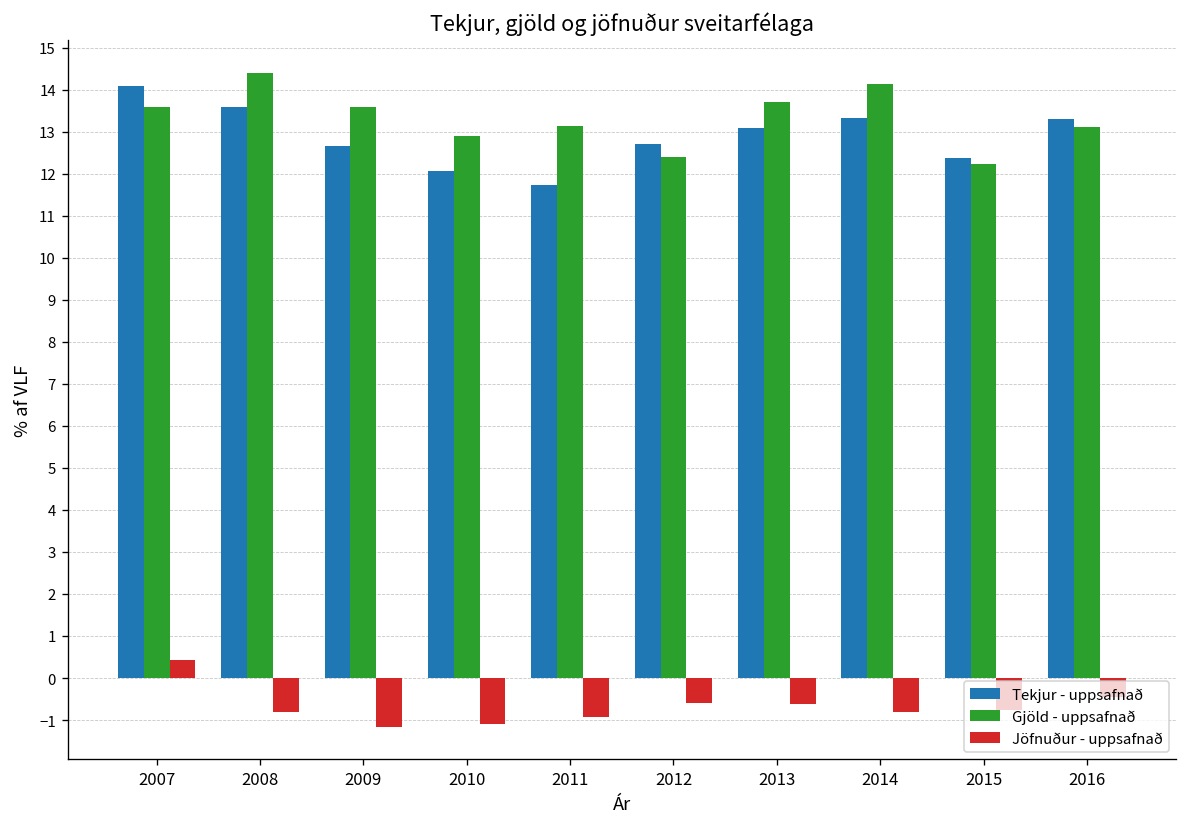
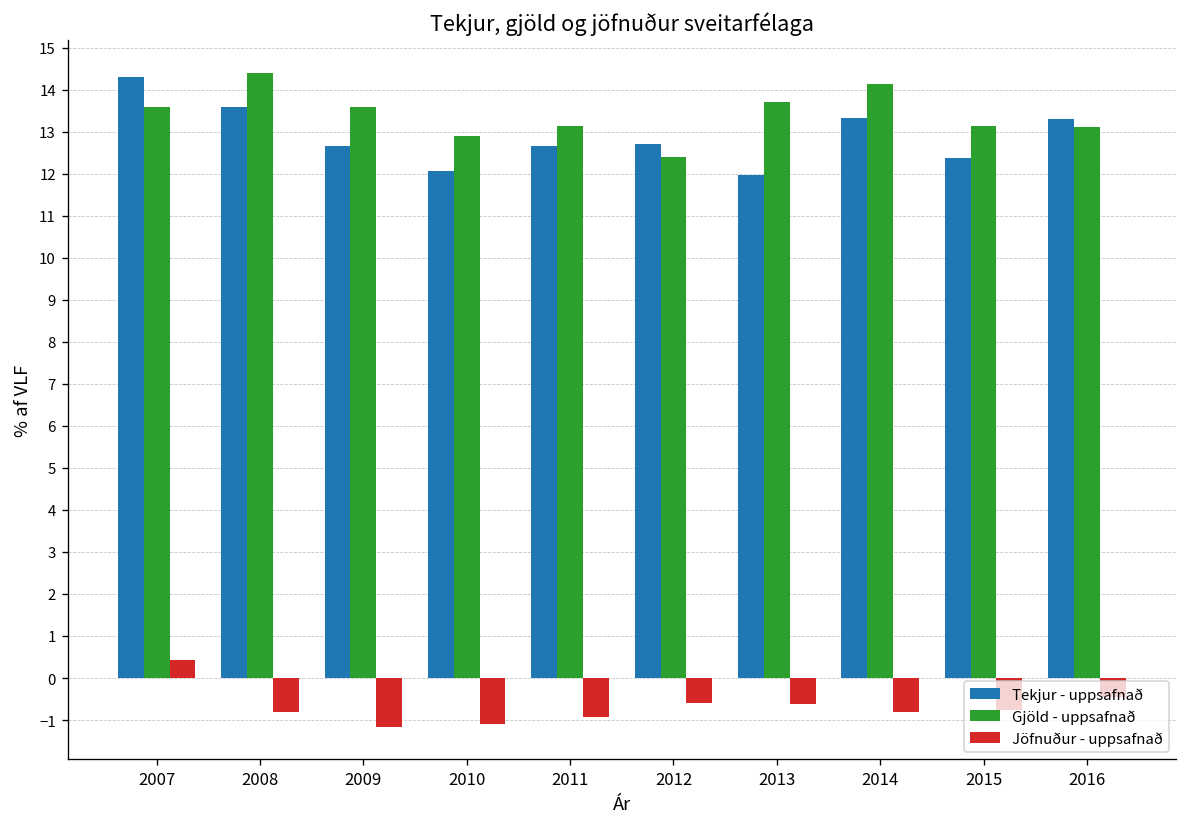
  {
    "Tekjur - uppsafnað": {
-     "2007": 14.1,
+     "2007": 14.3,
      "2008": 13.6,
      "2009": 12.7,
      "2010": 12.1,
-     "2011": 11.7,
+     "2011": 12.7,
      "2012": 12.7,
-     "2013": 13.1,
+     "2013": 12.0,
      "2014": 13.3,
      "2015": 12.4,
      "2016": 13.3
    },
    "Gjöld - uppsafnað": {
      "2007": 13.6,
      "2008": 14.4,
      "2009": 13.6,
      "2010": 12.9,
      "2011": 13.1,
      "2012": 12.4,
      "2013": 13.7,
      "2014": 14.1,
-     "2015": 12.2,
+     "2015": 13.1,
      "2016": 13.1
    },
    "Jöfnuður - uppsafnað": {
      "2007": 0.4,
      "2008": -0.8,
      "2009": -1.2,
      "2010": -1.1,
      "2011": -0.9,
      "2012": -0.6,
      "2013": -0.6,
      "2014": -0.8
    }
  }
